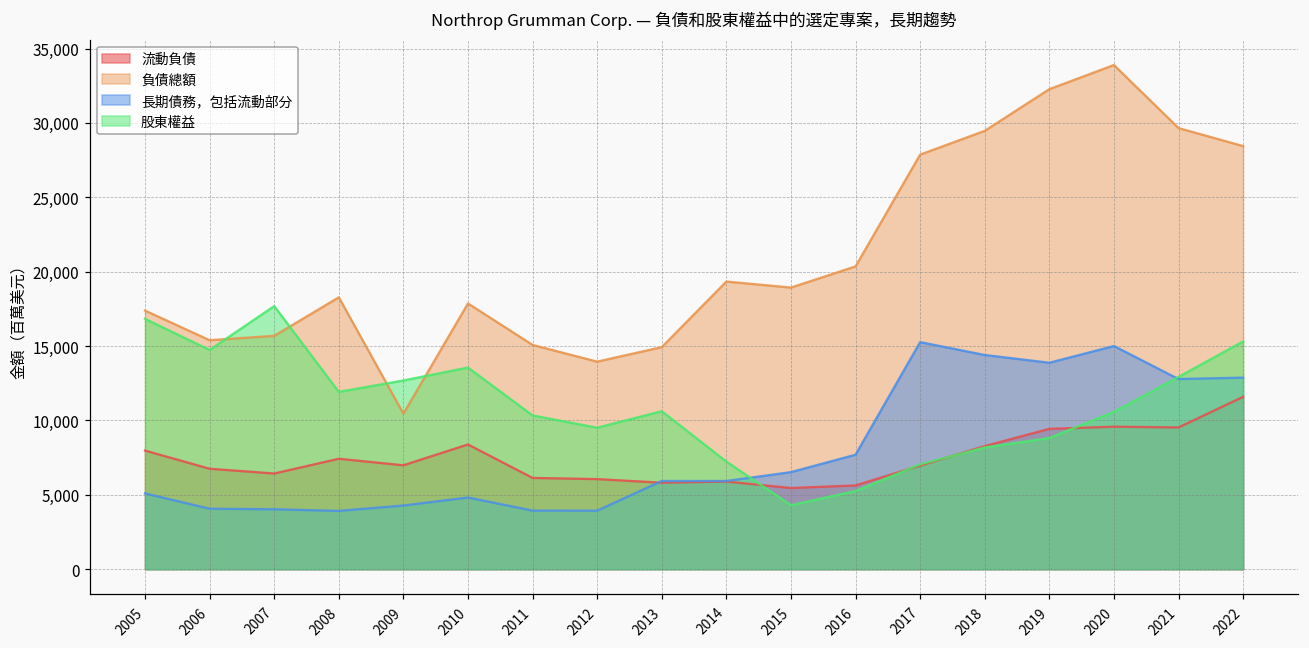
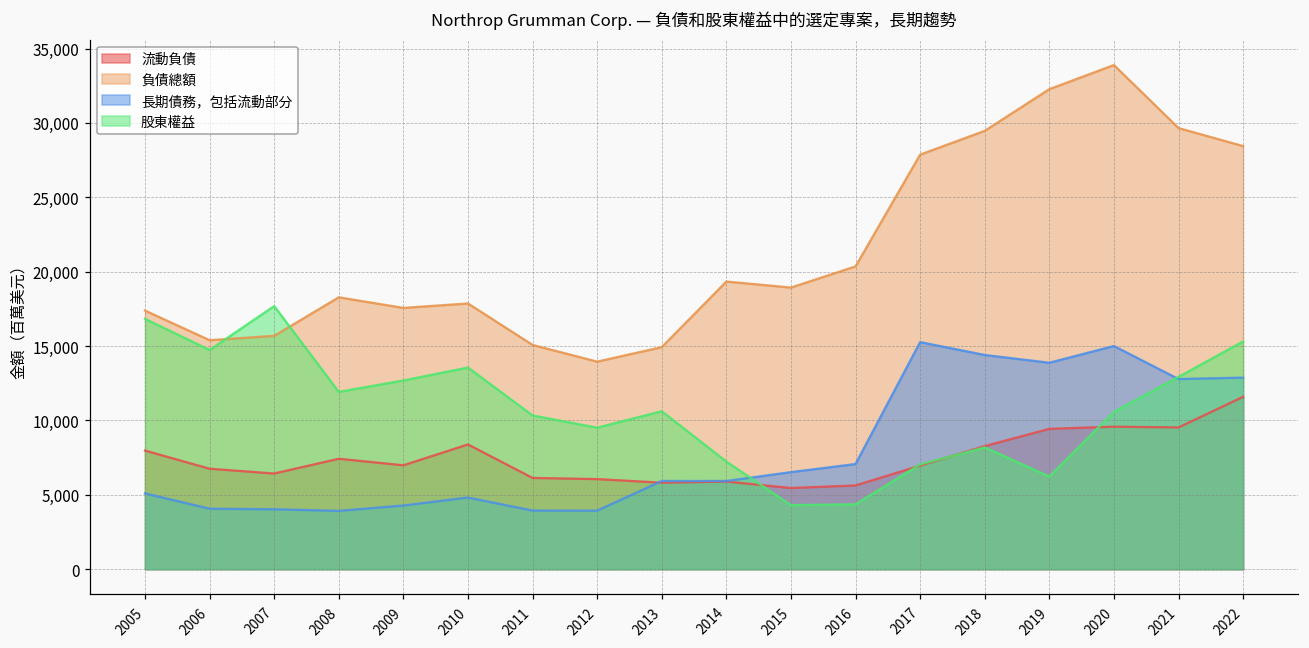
  {
    "流動負債": {
      "2005": "8,000",
      "2006": "6,800",
      "2007": "6,400",
      "2008": "7,400",
      "2009": "7,000",
      "2010": "8,400",
      "2011": "6,100",
      "2012": "6,100",
      "2015": "5,500",
      "2016": "5,600",
      "2019": "9,400",
      "2020": "9,600",
      "2021": "9,500",
      "2022": "11,600"
    },
    "負債總額": {
      "2005": "17,400",
      "2006": "15,400",
      "2007": "15,700",
      "2008": "18,300",
-     "2009": "10,500",
+     "2009": "17,600",
      "2010": "17,900",
      "2011": "15,100",
      "2012": "14,000",
      "2013": "14,900",
      "2014": "19,300",
      "2015": "18,900",
      "2016": "20,400",
      "2017": "27,900",
      "2018": "29,500",
      "2019": "32,300",
      "2020": "33,900",
      "2021": "29,700",
      "2022": "28,400"
    },
    "長期債務，包括流動部分": {
      "2005": "5,100",
      "2006": "4,100",
      "2007": "4,000",
      "2008": "3,900",
      "2009": "4,300",
      "2010": "4,800",
      "2011": "3,900",
      "2012": "3,900",
      "2015": "6,500",
-     "2016": "7,700",
+     "2016": "7,100",
      "2017": "15,300",
      "2018": "14,400",
      "2019": "13,900",
      "2020": "15,000",
      "2022": "12,900"
    },
    "股東權益": {
      "2005": "16,800",
      "2006": "14,700",
      "2007": "17,700",
      "2008": "11,900",
      "2009": "12,700",
      "2010": "13,600",
      "2011": "10,300",
      "2012": "9,500",
      "2013": "10,600",
      "2014": "7,200",
      "2015": "4,300",
-     "2016": "5,300",
-     "2019": "8,800",
+     "2016": "4,400",
+     "2019": "6,200",
      "2020": "10,600",
      "2022": "15,300"
    }
  }
